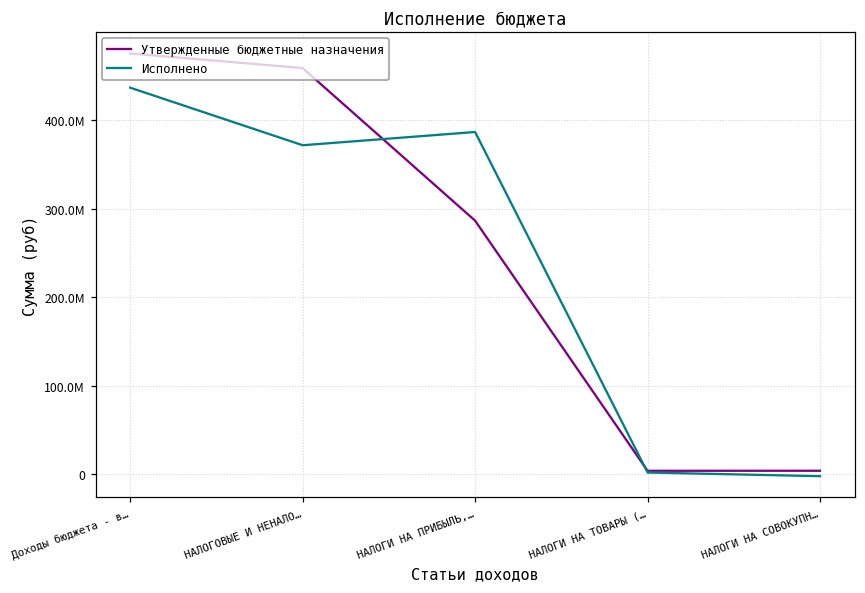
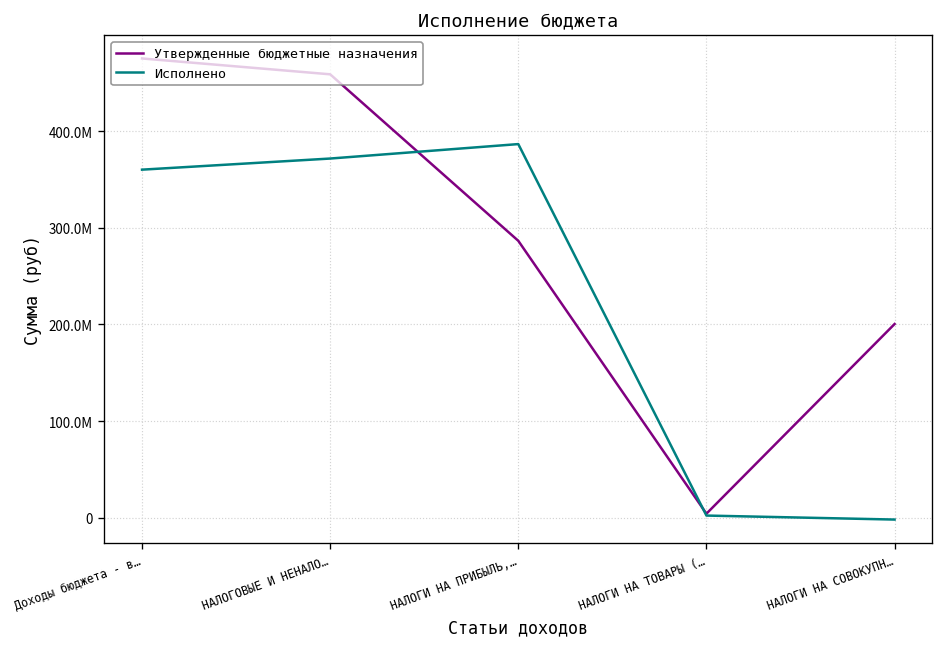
  {
    "Утвержденные бюджетные назначения": {
      "НАЛОГИ НА ПРИБЫЛЬ,…": 290000000,
-     "НАЛОГИ НА СОВОКУПН…": 0
+     "НАЛОГИ НА СОВОКУПН…": 200000000
    },
    "Исполнено": {
-     "Доходы бюджета - в…": 440000000,
+     "Доходы бюджета - в…": 360000000,
      "НАЛОГОВЫЕ И НЕНАЛО…": 370000000,
      "НАЛОГИ НА ПРИБЫЛЬ,…": 390000000,
      "НАЛОГИ НА СОВОКУПН…": 0
    }
  }
